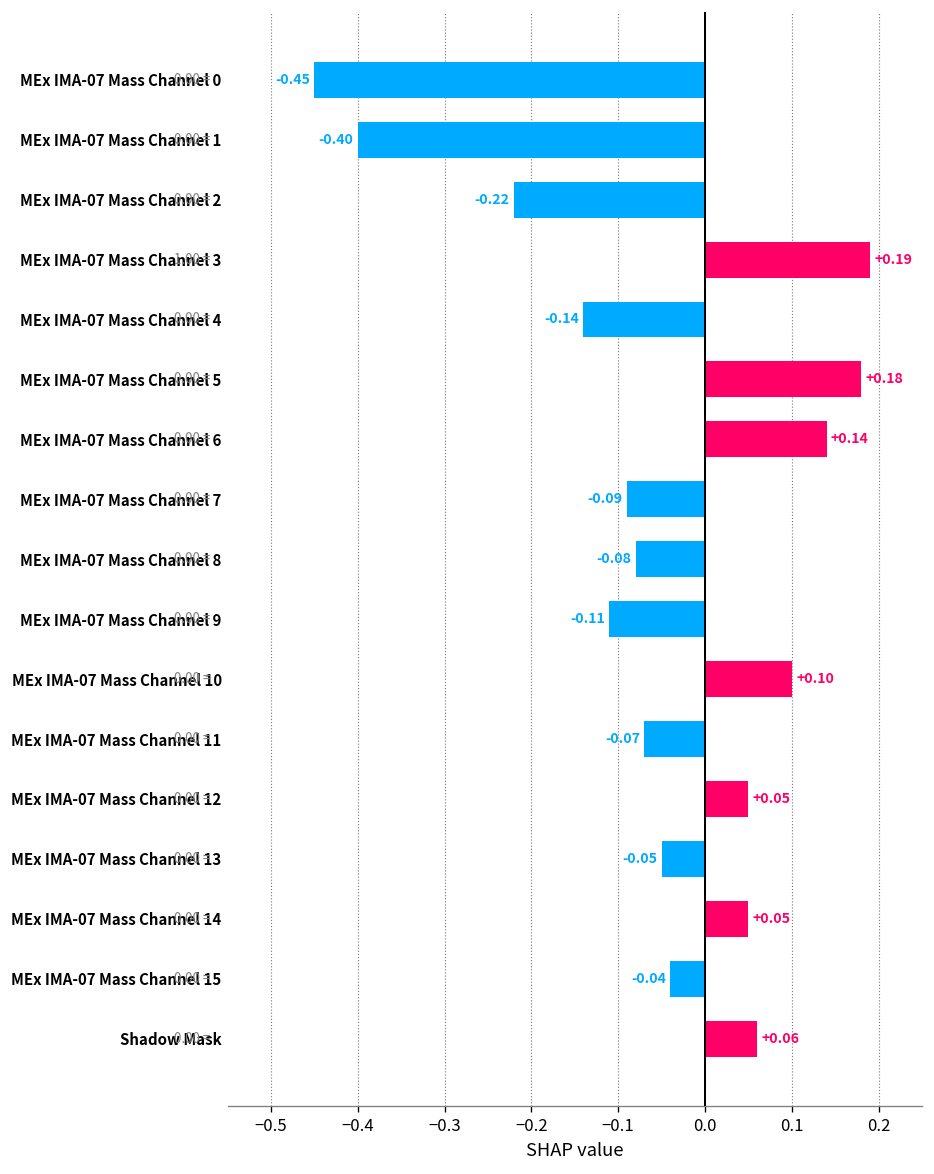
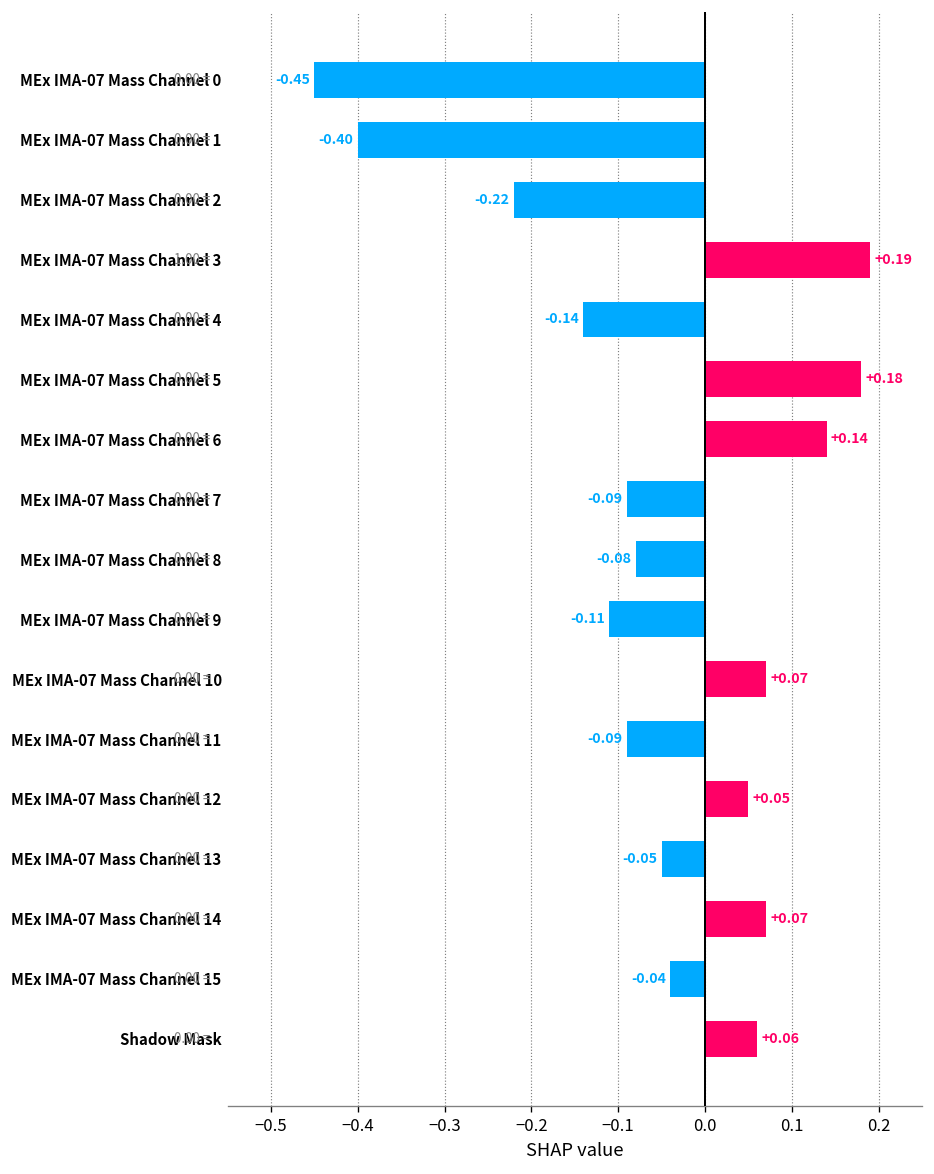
  {
    "MEx IMA-07 Mass Channel 0": "-0.45",
    "MEx IMA-07 Mass Channel 1": "-0.40",
    "MEx IMA-07 Mass Channel 2": "-0.22",
    "MEx IMA-07 Mass Channel 3": "+0.19",
    "MEx IMA-07 Mass Channel 4": "-0.14",
    "MEx IMA-07 Mass Channel 5": "+0.18",
    "MEx IMA-07 Mass Channel 6": "+0.14",
    "MEx IMA-07 Mass Channel 7": "-0.09",
    "MEx IMA-07 Mass Channel 8": "-0.08",
    "MEx IMA-07 Mass Channel 9": "-0.11",
-   "MEx IMA-07 Mass Channel 10": "+0.10",
-   "MEx IMA-07 Mass Channel 11": "-0.07",
+   "MEx IMA-07 Mass Channel 10": "+0.07",
+   "MEx IMA-07 Mass Channel 11": "-0.09",
    "MEx IMA-07 Mass Channel 12": "+0.05",
    "MEx IMA-07 Mass Channel 13": "-0.05",
-   "MEx IMA-07 Mass Channel 14": "+0.05",
+   "MEx IMA-07 Mass Channel 14": "+0.07",
    "MEx IMA-07 Mass Channel 15": "-0.04",
    "Shadow Mask": "+0.06"
  }
